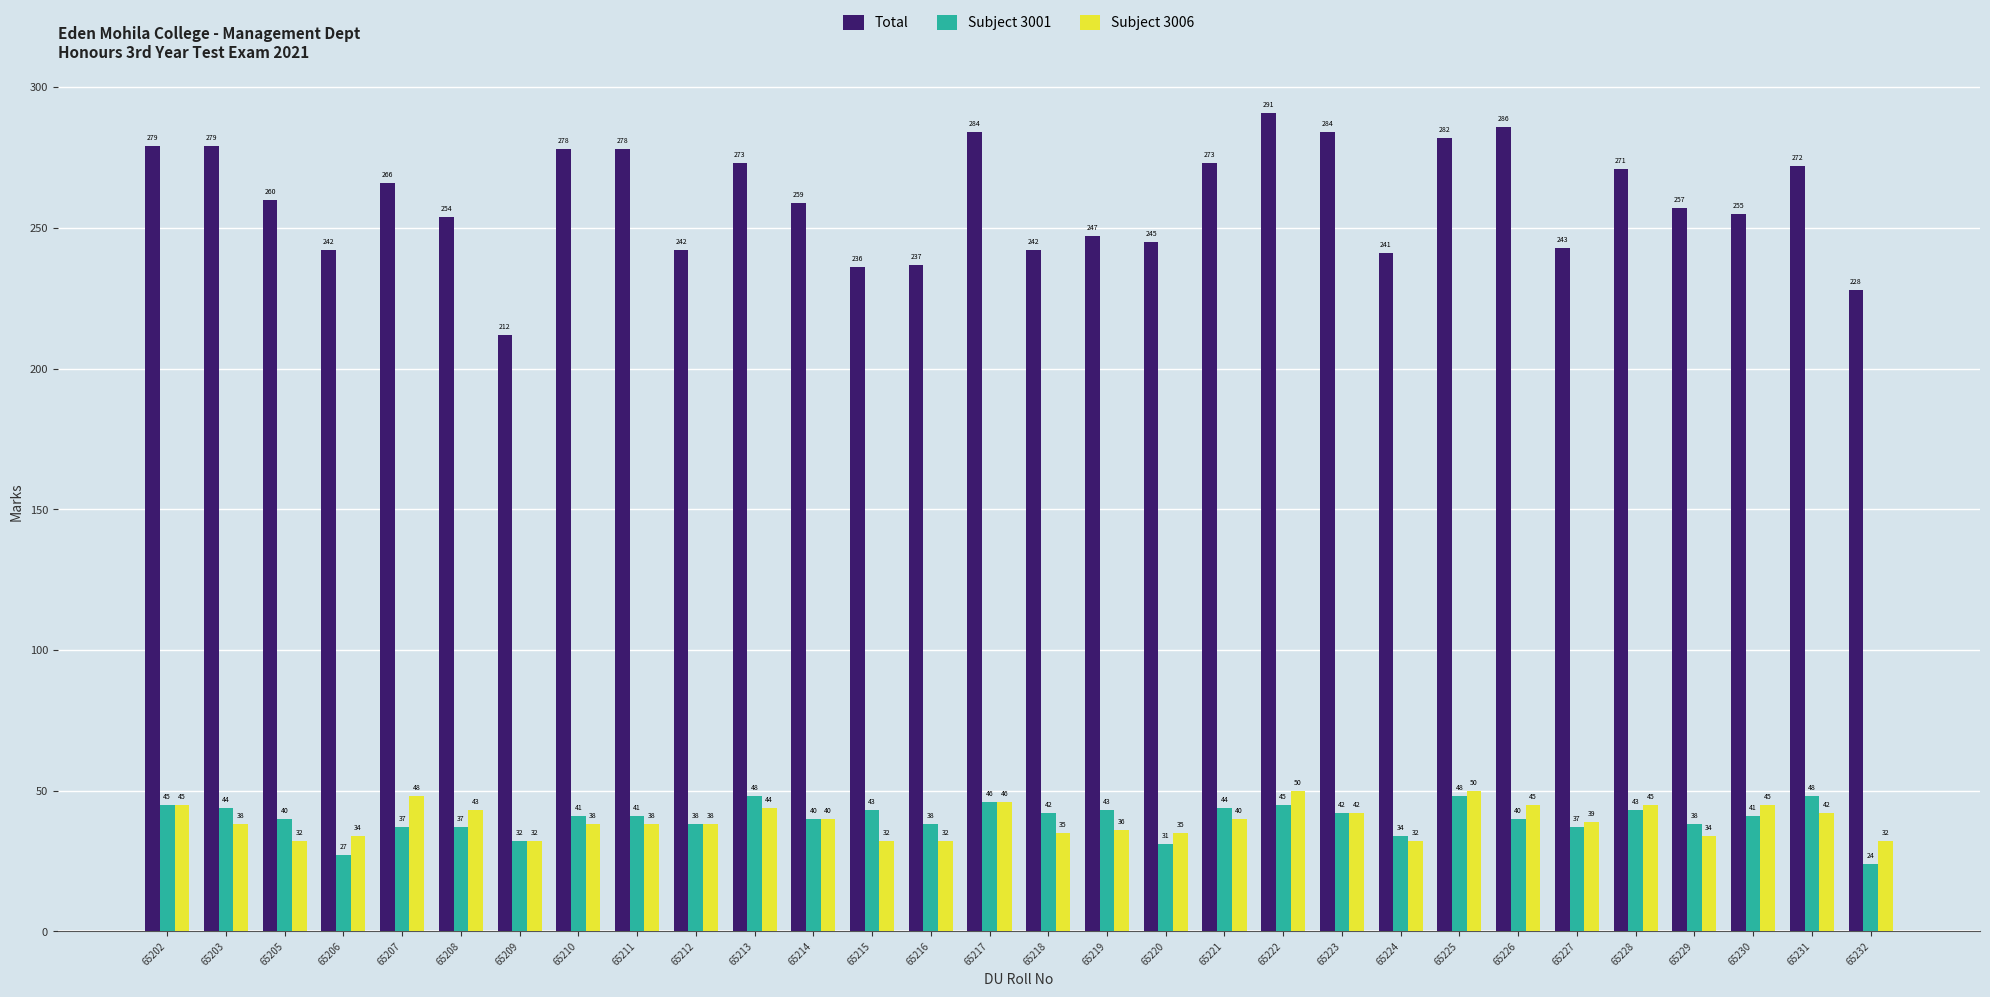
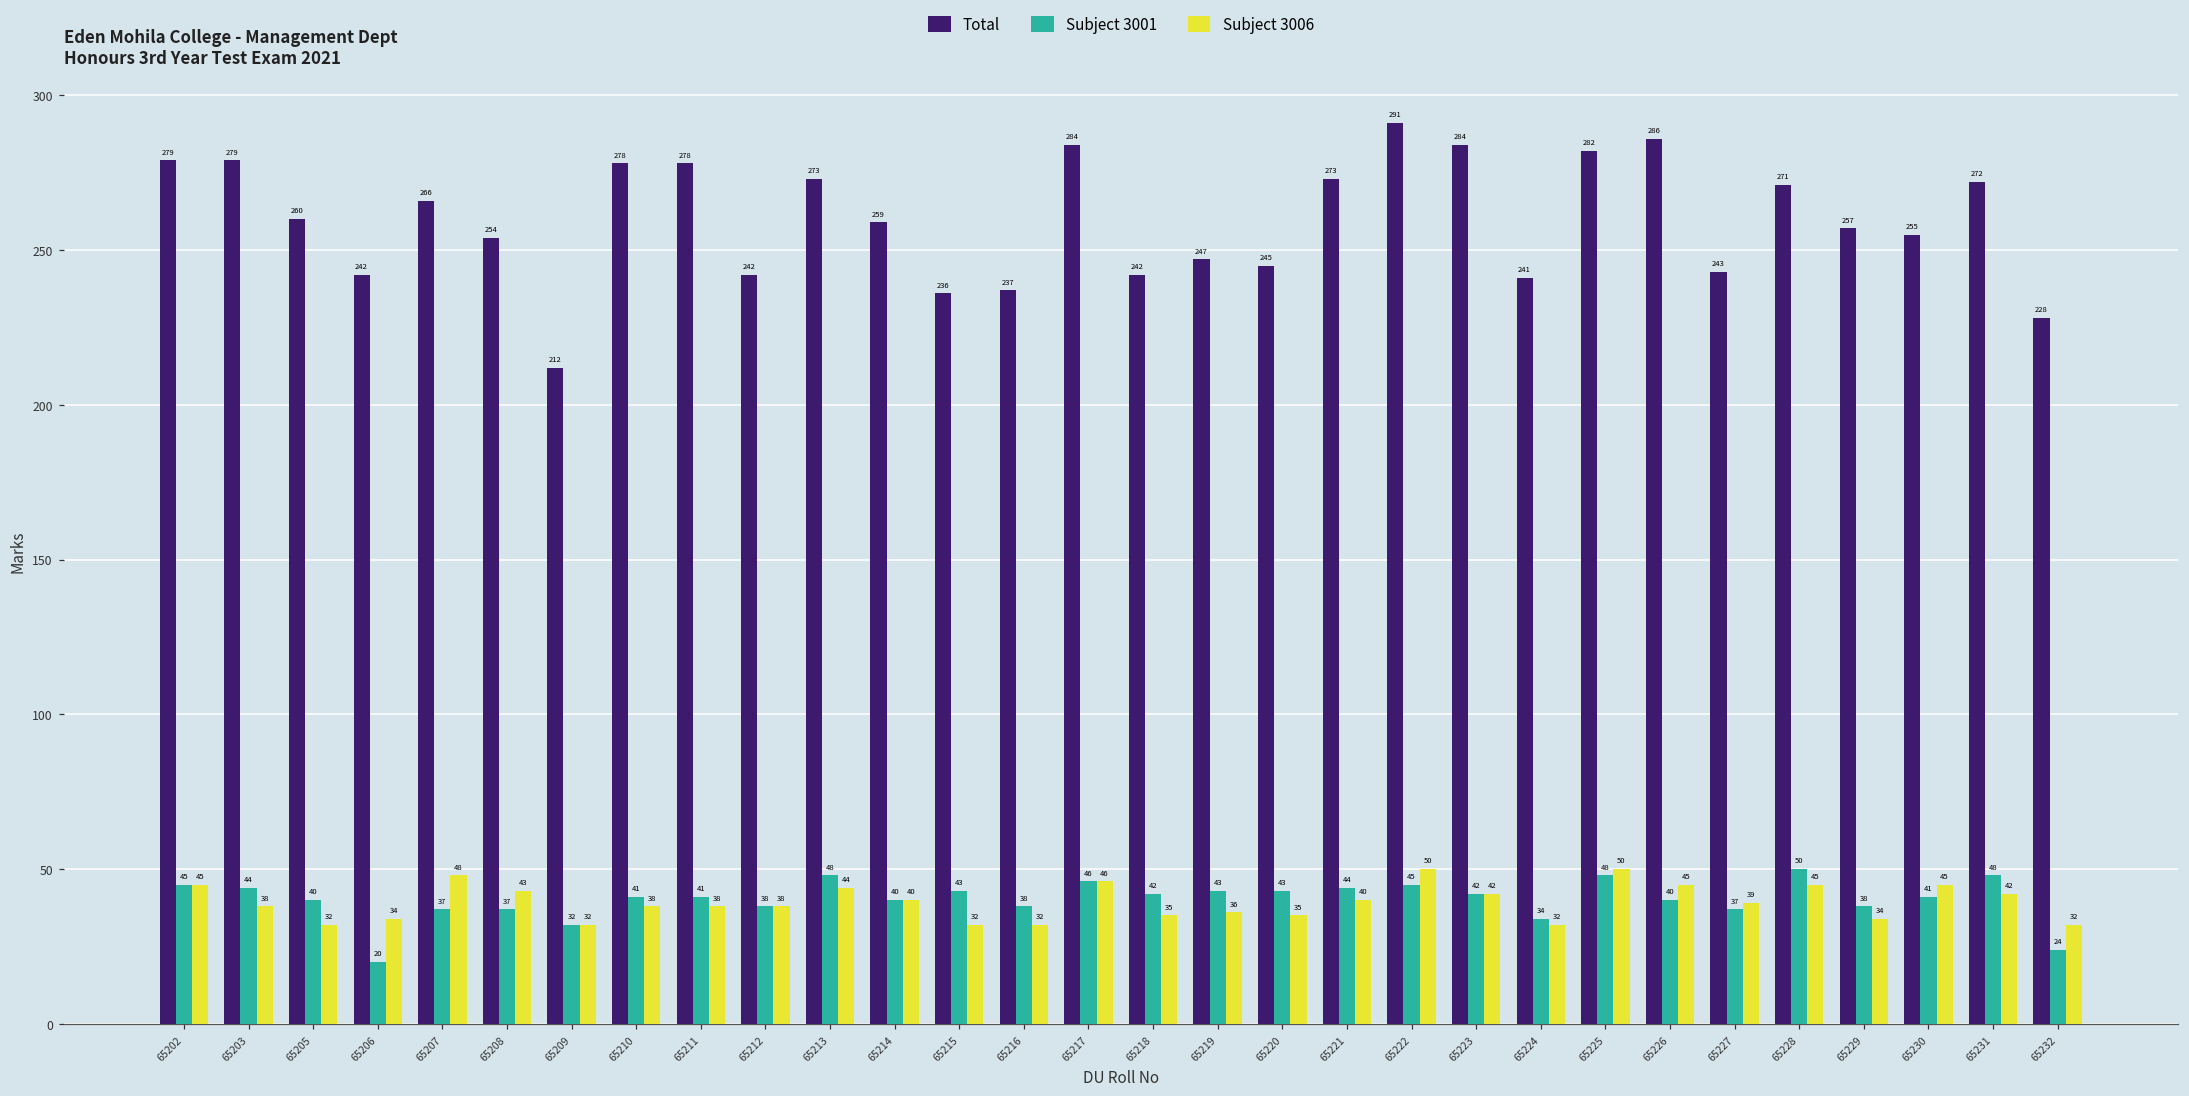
  {
    "Total": {
      "65202": 279,
      "65203": 279,
      "65205": 260,
      "65206": 242,
      "65207": 266,
      "65208": 254,
      "65209": 212,
      "65210": 278,
      "65211": 278,
      "65212": 242,
      "65213": 273,
      "65214": 259,
      "65215": 236,
      "65216": 237,
      "65217": 284,
      "65218": 242,
      "65219": 247,
      "65220": 245,
      "65221": 273,
      "65222": 291,
      "65223": 284,
      "65224": 241,
      "65225": 282,
      "65226": 286,
      "65227": 243,
      "65228": 271,
      "65229": 257,
      "65230": 255,
      "65231": 272,
      "65232": 228
    },
    "Subject 3001": {
      "65202": 45,
      "65203": 44,
      "65205": 40,
-     "65206": 27,
+     "65206": 20,
      "65207": 37,
      "65208": 37,
      "65209": 32,
      "65210": 41,
      "65211": 41,
      "65212": 38,
      "65213": 48,
      "65214": 40,
      "65215": 43,
      "65216": 38,
      "65217": 46,
      "65218": 42,
      "65219": 43,
-     "65220": 31,
+     "65220": 43,
      "65221": 44,
      "65222": 45,
      "65223": 42,
      "65224": 34,
      "65225": 48,
      "65226": 40,
      "65227": 37,
-     "65228": 43,
+     "65228": 50,
      "65229": 38,
      "65230": 41,
      "65231": 48,
      "65232": 24
    },
    "Subject 3006": {
      "65202": 45,
      "65203": 38,
      "65205": 32,
      "65206": 34,
      "65207": 48,
      "65208": 43,
      "65209": 32,
      "65210": 38,
      "65211": 38,
      "65212": 38,
      "65213": 44,
      "65214": 40,
      "65215": 32,
      "65216": 32,
      "65217": 46,
      "65218": 35,
      "65219": 36,
      "65220": 35,
      "65221": 40,
      "65222": 50,
      "65223": 42,
      "65224": 32,
      "65225": 50,
      "65226": 45,
      "65227": 39,
      "65228": 45,
      "65229": 34,
      "65230": 45,
      "65231": 42,
      "65232": 32
    }
  }
